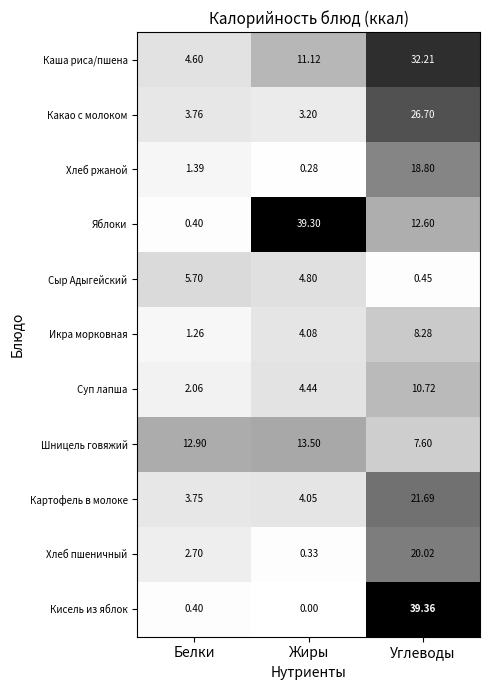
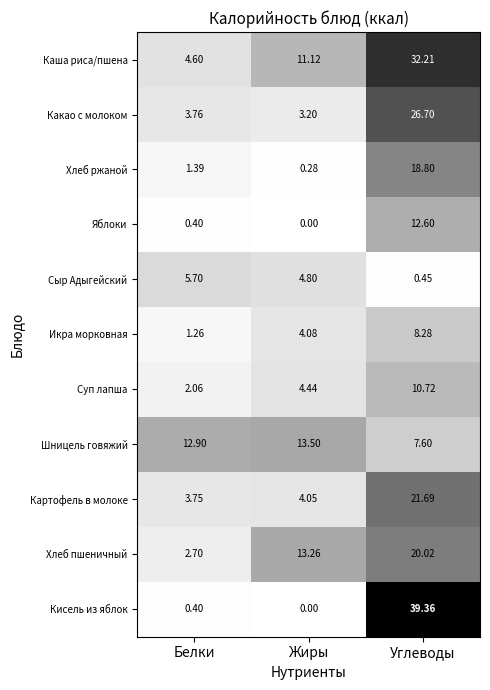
  {
    "Каша риса/пшена": {
      "Белки": 4.60,
      "Жиры": 11.12,
      "Углеводы": 32.21
    },
    "Какао с молоком": {
      "Белки": 3.76,
      "Жиры": 3.20,
      "Углеводы": 26.70
    },
    "Хлеб ржаной": {
      "Белки": 1.39,
      "Жиры": 0.28,
      "Углеводы": 18.80
    },
    "Яблоки": {
      "Белки": 0.40,
-     "Жиры": 39.30,
+     "Жиры": 0.00,
      "Углеводы": 12.60
    },
    "Сыр Адыгейский": {
      "Белки": 5.70,
      "Жиры": 4.80,
      "Углеводы": 0.45
    },
    "Икра морковная": {
      "Белки": 1.26,
      "Жиры": 4.08,
      "Углеводы": 8.28
    },
    "Суп лапша": {
      "Белки": 2.06,
      "Жиры": 4.44,
      "Углеводы": 10.72
    },
    "Шницель говяжий": {
      "Белки": 12.90,
      "Жиры": 13.50,
      "Углеводы": 7.60
    },
    "Картофель в молоке": {
      "Белки": 3.75,
      "Жиры": 4.05,
      "Углеводы": 21.69
    },
    "Хлеб пшеничный": {
      "Белки": 2.70,
-     "Жиры": 0.33,
+     "Жиры": 13.26,
      "Углеводы": 20.02
    },
    "Кисель из яблок": {
      "Белки": 0.40,
      "Жиры": 0.00,
      "Углеводы": 39.36
    }
  }
